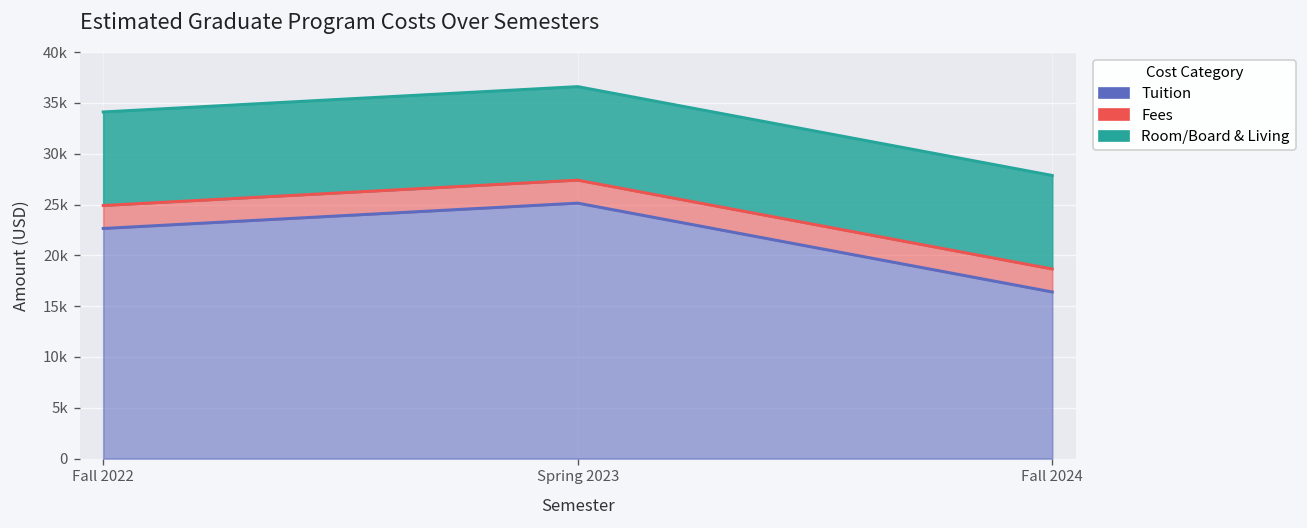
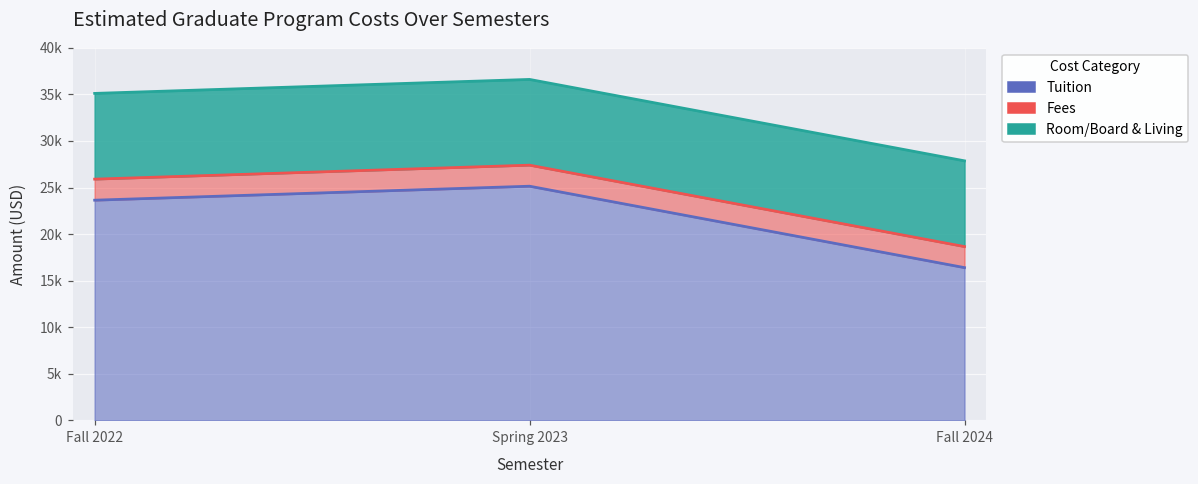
  {
    "Tuition": {
-     "Fall 2022": 23000,
+     "Fall 2022": 24000,
      "Spring 2023": 25000,
      "Fall 2024": 16000
    },
    "Fees": {
      "Fall 2022": 2000,
      "Spring 2023": 2000,
      "Fall 2024": 2000
    },
    "Room/Board & Living": {
      "Fall 2022": 9000,
      "Spring 2023": 9000,
      "Fall 2024": 9000
    }
  }
